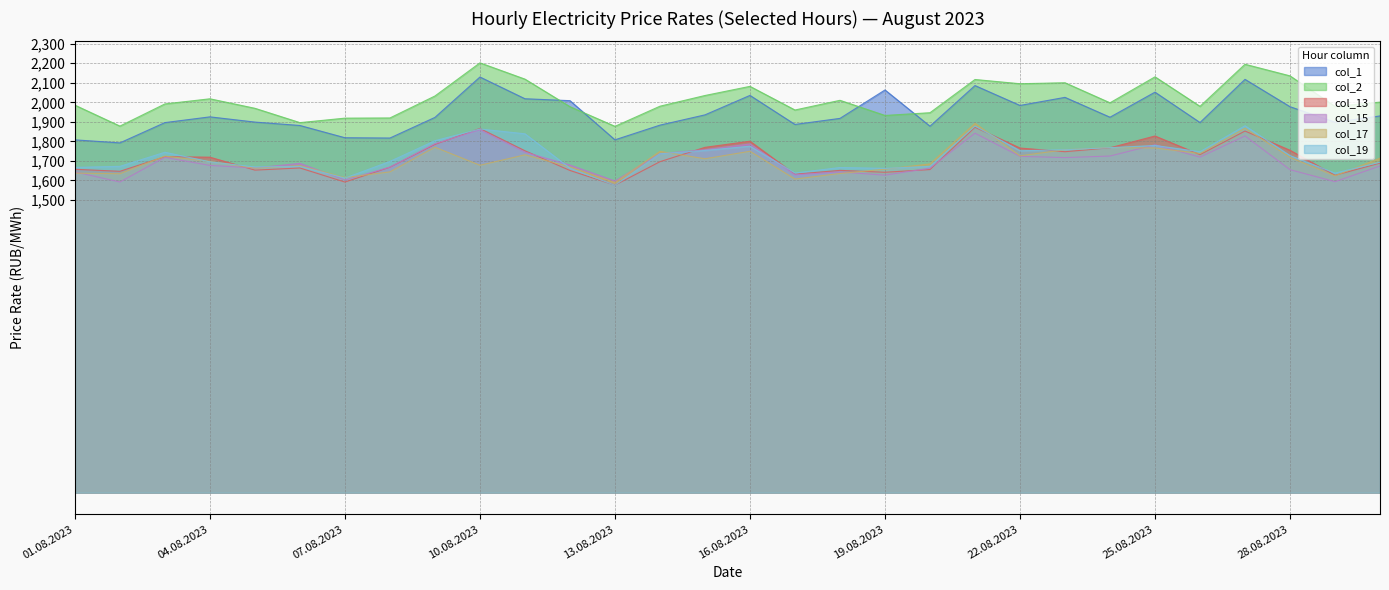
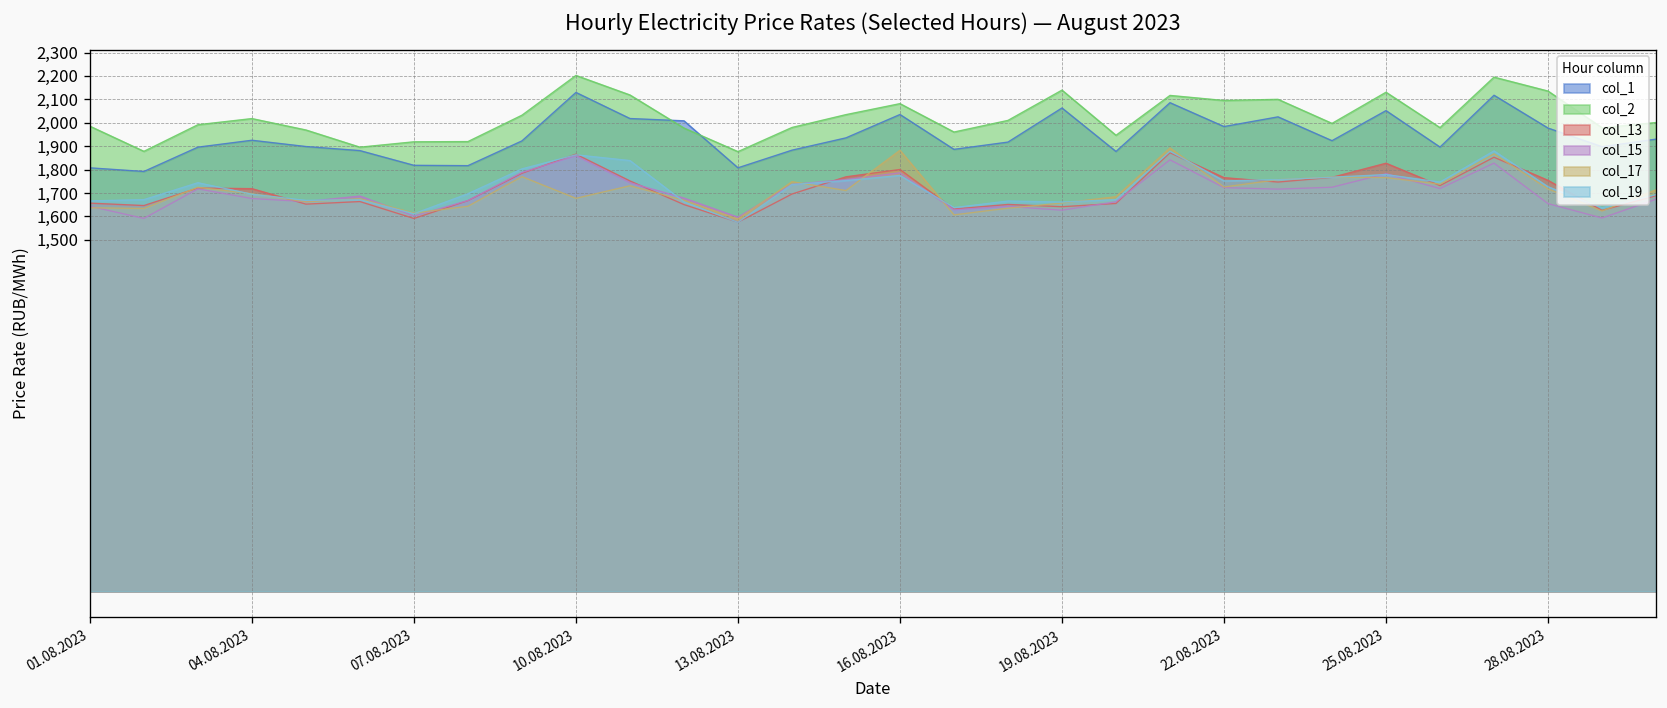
  {
    "col_1": {
      "01.08.2023": "1,810",
      "04.08.2023": "1,930",
      "07.08.2023": "1,820",
      "10.08.2023": "2,130",
      "13.08.2023": "1,810",
      "16.08.2023": "2,040",
      "19.08.2023": "2,060",
      "22.08.2023": "1,980",
      "25.08.2023": "2,050",
      "28.08.2023": "1,980"
    },
    "col_2": {
      "01.08.2023": "1,990",
      "04.08.2023": "2,020",
      "07.08.2023": "1,920",
      "10.08.2023": "2,200",
      "13.08.2023": "1,880",
      "16.08.2023": "2,080",
-     "19.08.2023": "1,930",
+     "19.08.2023": "2,140",
      "22.08.2023": "2,100",
      "25.08.2023": "2,130",
      "28.08.2023": "2,140"
    },
    "col_13": {
      "04.08.2023": "1,720",
      "16.08.2023": "1,800",
      "19.08.2023": "1,640",
      "22.08.2023": "1,770",
      "25.08.2023": "1,830",
      "28.08.2023": "1,750"
    },
    "col_15": {
      "04.08.2023": "1,680",
      "19.08.2023": "1,630",
      "28.08.2023": "1,650"
    },
    "col_17": {
      "10.08.2023": "1,680",
-     "16.08.2023": "1,750"
+     "16.08.2023": "1,880"
    },
    "col_19": {
      "22.08.2023": "1,750"
    }
  }
